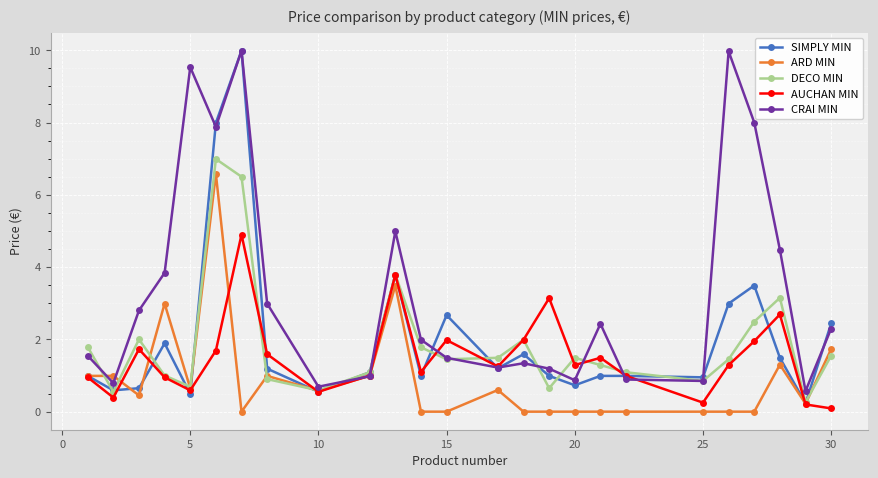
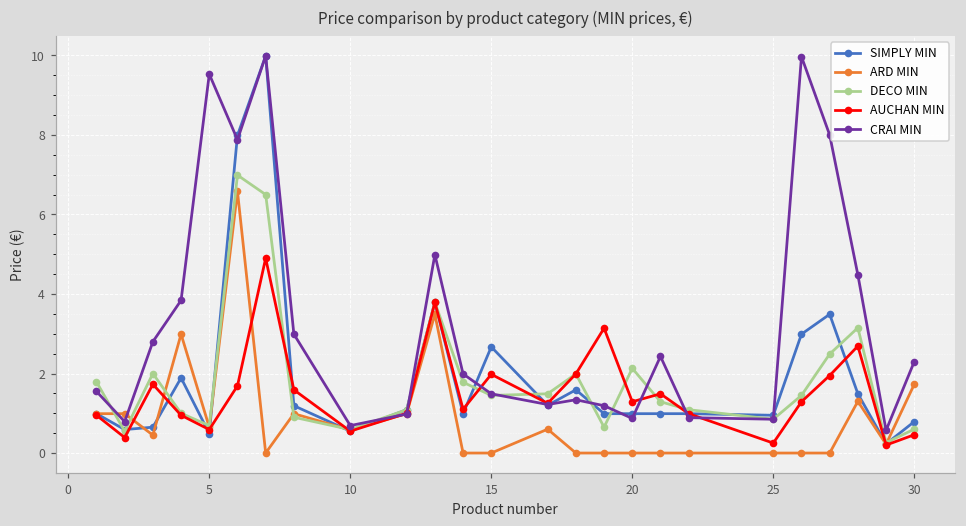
  {
    "SIMPLY MIN": {
      "5": 0.5,
      "15": 2.7,
-     "20": 0.7,
+     "20": 1.0,
      "25": 1.0,
-     "30": 2.4
+     "30": 0.8
    },
    "ARD MIN": {
      "15": 0.0,
      "20": 0.0,
      "25": 0.0,
      "30": 1.7
    },
    "DECO MIN": {
-     "20": 1.5,
-     "30": 1.6
+     "20": 2.1,
+     "30": 0.6
    },
    "AUCHAN MIN": {
      "15": 2.0,
      "20": 1.3,
      "25": 0.3,
-     "30": 0.1
+     "30": 0.5
    },
    "CRAI MIN": {
      "5": 9.5,
      "10": 0.7,
      "20": 0.9,
      "30": 2.3
    }
  }
